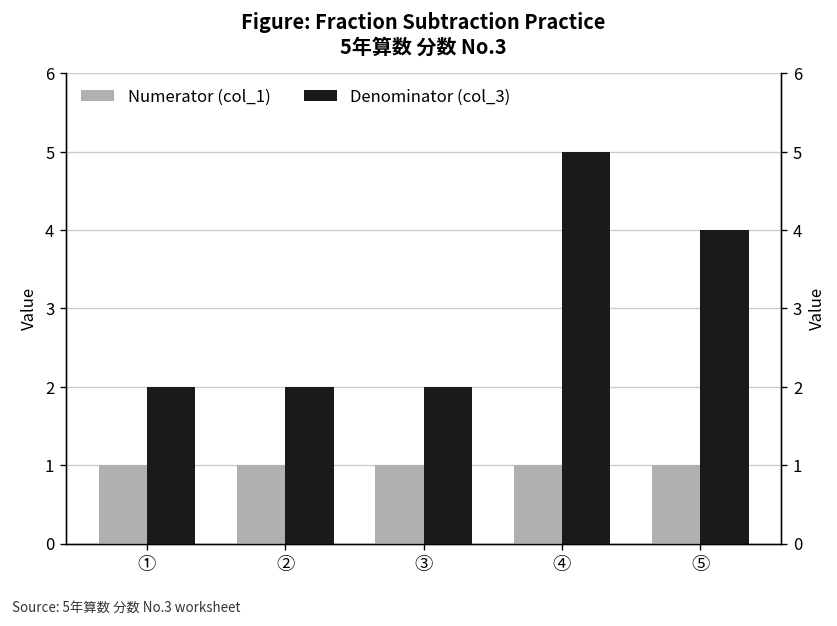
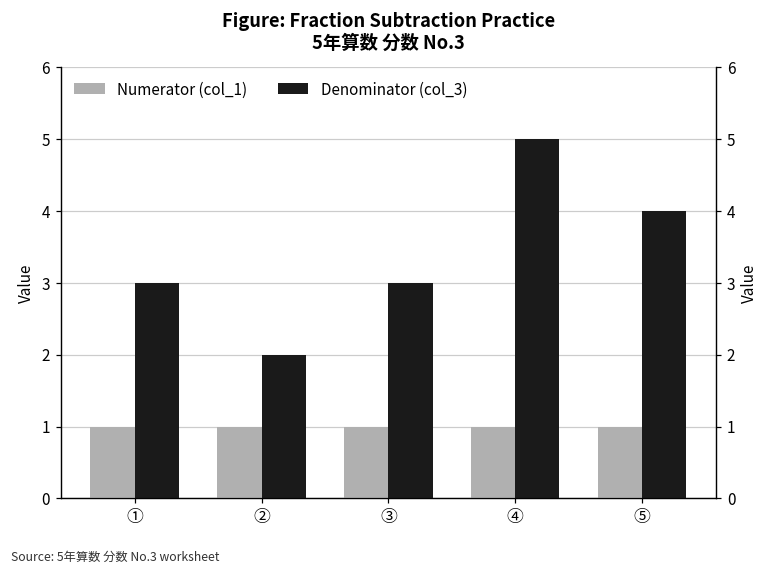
  {
    "Numerator (col_1)": {
      "①": 1,
      "②": 1,
      "③": 1,
      "④": 1,
      "⑤": 1
    },
    "Denominator (col_3)": {
-     "①": 2,
+     "①": 3,
      "②": 2,
-     "③": 2,
+     "③": 3,
      "④": 5,
      "⑤": 4
    }
  }
